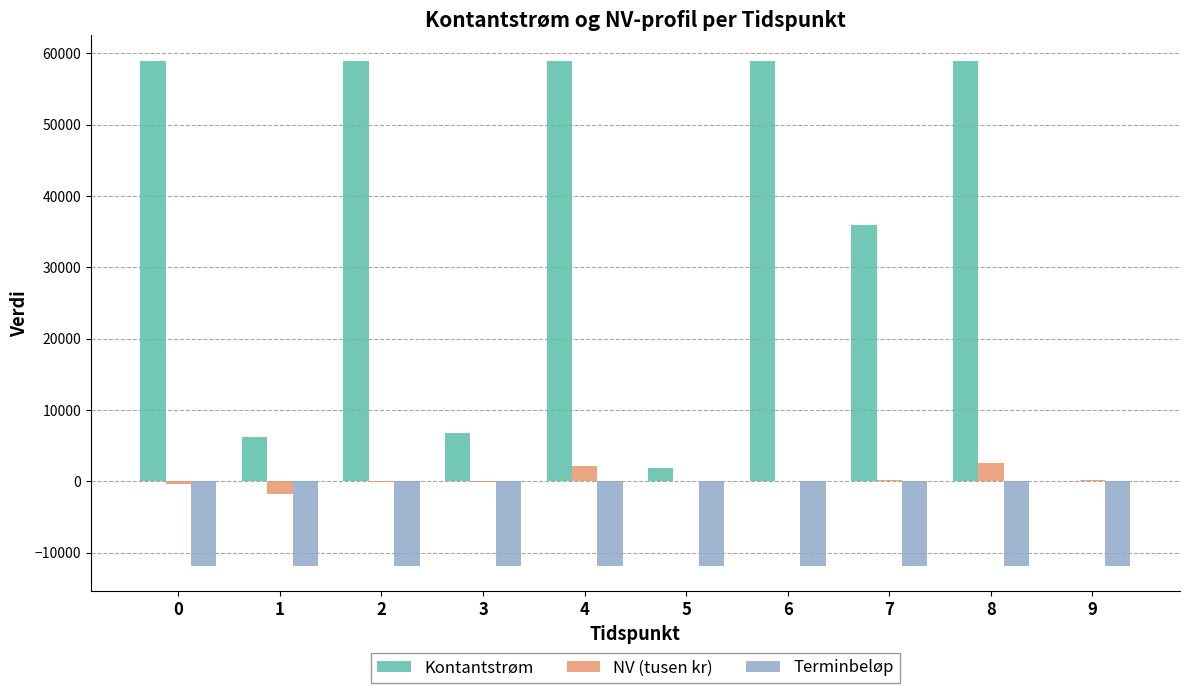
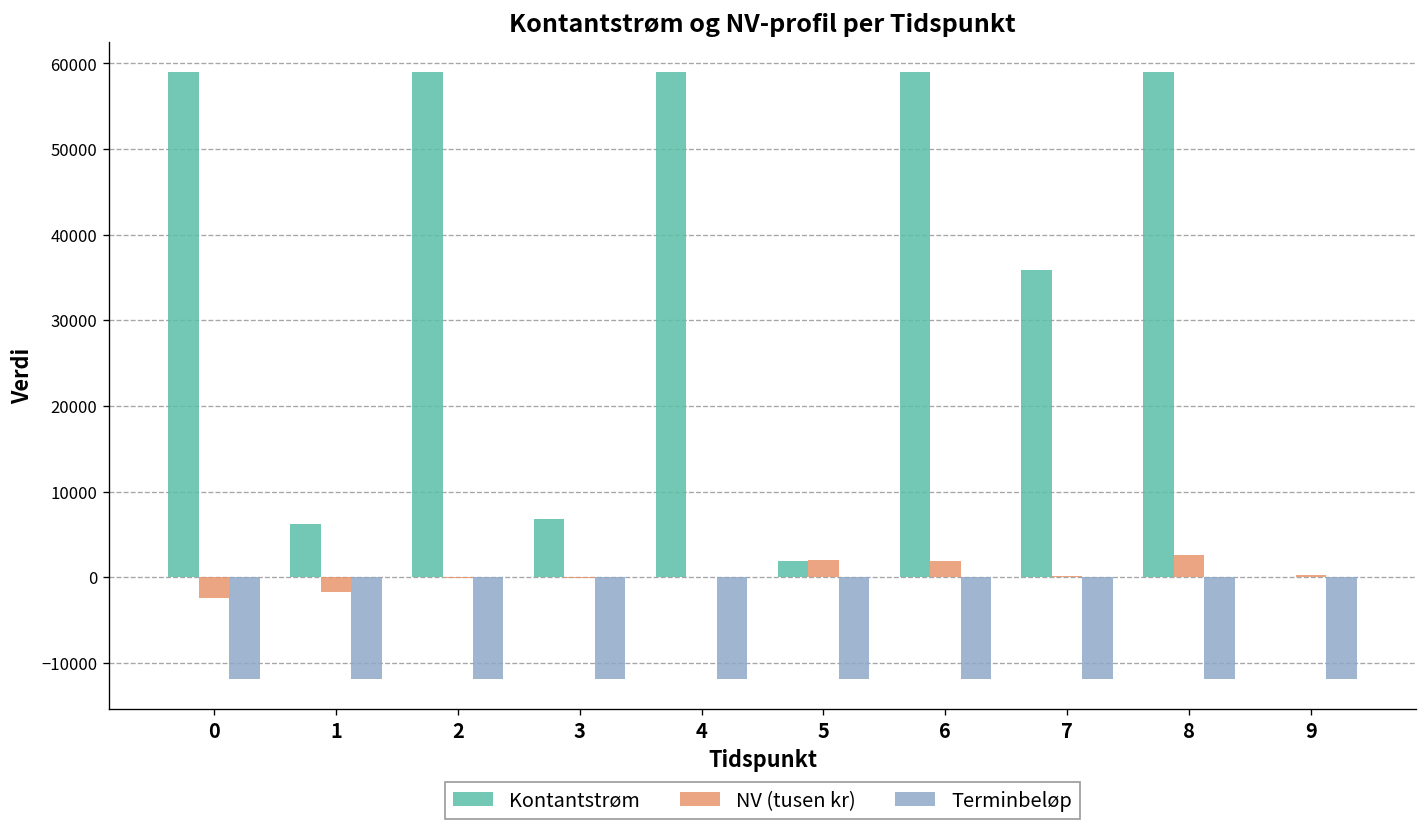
  {
    "Kontantstrøm": {
      "0": 59000,
      "1": 6000,
      "2": 59000,
      "3": 7000,
      "4": 59000,
      "5": 2000,
      "6": 59000,
      "7": 36000,
      "8": 59000,
      "9": 0
    },
    "NV (tusen kr)": {
-     "0": 0,
+     "0": -2000,
      "1": -2000,
-     "4": 2000,
-     "5": 0,
-     "6": 0,
+     "4": 0,
+     "5": 2000,
+     "6": 2000,
      "8": 3000
    },
    "Terminbeløp": {
      "0": -12000,
      "1": -12000,
      "2": -12000,
      "3": -12000,
      "4": -12000,
      "5": -12000,
      "6": -12000,
      "7": -12000,
      "8": -12000,
      "9": -12000
    }
  }
